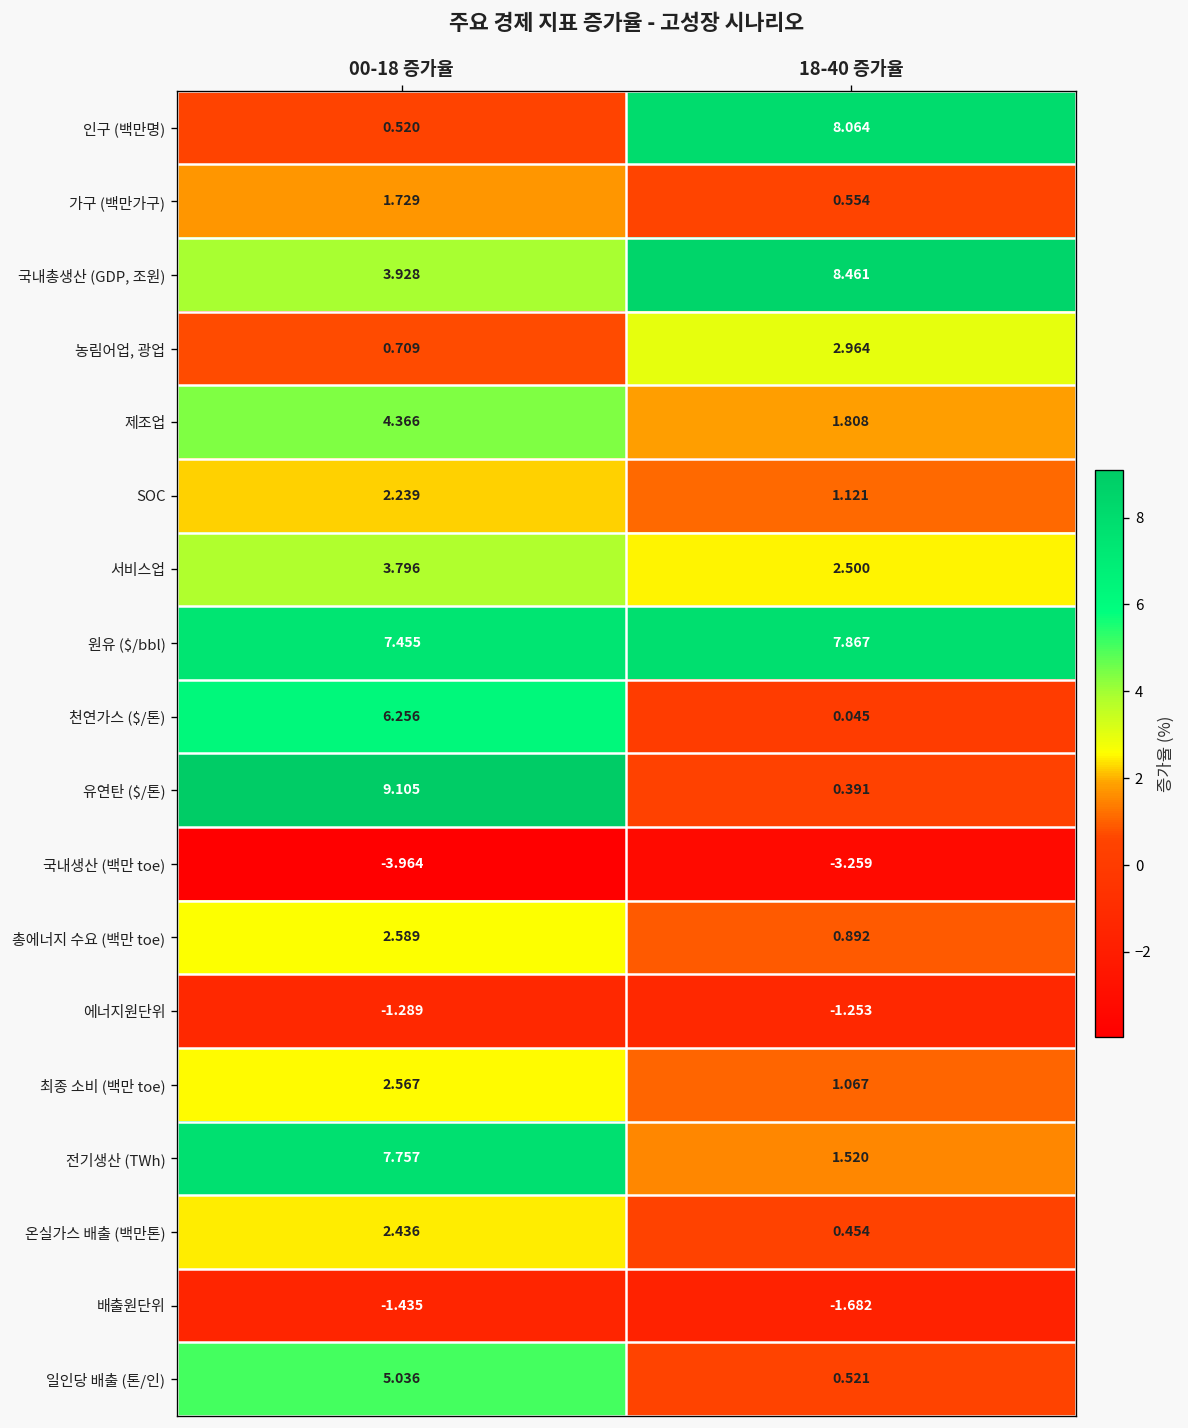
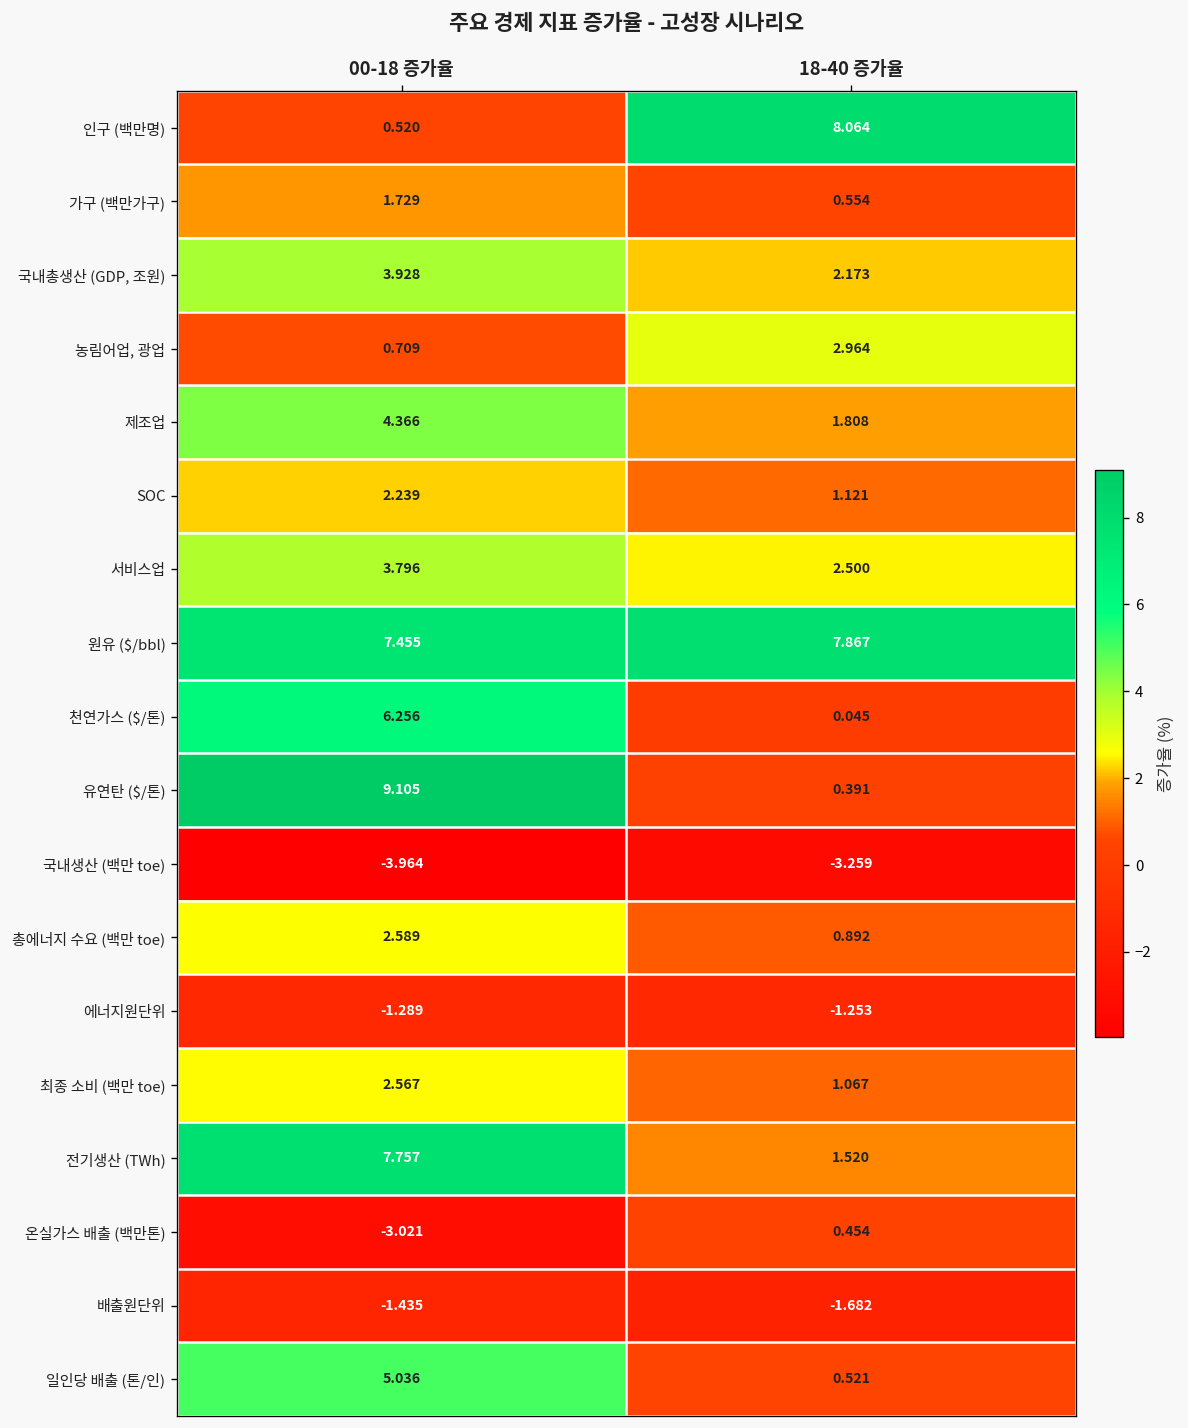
  {
    "인구 (백만명)": {
      "00-18 증가율": 0.520,
      "18-40 증가율": 8.064
    },
    "가구 (백만가구)": {
      "00-18 증가율": 1.729,
      "18-40 증가율": 0.554
    },
    "국내총생산 (GDP, 조원)": {
      "00-18 증가율": 3.928,
-     "18-40 증가율": 8.461
+     "18-40 증가율": 2.173
    },
    "농림어업, 광업": {
      "00-18 증가율": 0.709,
      "18-40 증가율": 2.964
    },
    "제조업": {
      "00-18 증가율": 4.366,
      "18-40 증가율": 1.808
    },
    "SOC": {
      "00-18 증가율": 2.239,
      "18-40 증가율": 1.121
    },
    "서비스업": {
      "00-18 증가율": 3.796,
      "18-40 증가율": 2.500
    },
    "원유 ($/bbl)": {
      "00-18 증가율": 7.455,
      "18-40 증가율": 7.867
    },
    "천연가스 ($/톤)": {
      "00-18 증가율": 6.256,
      "18-40 증가율": 0.045
    },
    "유연탄 ($/톤)": {
      "00-18 증가율": 9.105,
      "18-40 증가율": 0.391
    },
    "국내생산 (백만 toe)": {
      "00-18 증가율": -3.964,
      "18-40 증가율": -3.259
    },
    "총에너지 수요 (백만 toe)": {
      "00-18 증가율": 2.589,
      "18-40 증가율": 0.892
    },
    "에너지원단위": {
      "00-18 증가율": -1.289,
      "18-40 증가율": -1.253
    },
    "최종 소비 (백만 toe)": {
      "00-18 증가율": 2.567,
      "18-40 증가율": 1.067
    },
    "전기생산 (TWh)": {
      "00-18 증가율": 7.757,
      "18-40 증가율": 1.520
    },
    "온실가스 배출 (백만톤)": {
-     "00-18 증가율": 2.436,
+     "00-18 증가율": -3.021,
      "18-40 증가율": 0.454
    },
    "배출원단위": {
      "00-18 증가율": -1.435,
      "18-40 증가율": -1.682
    },
    "일인당 배출 (톤/인)": {
      "00-18 증가율": 5.036,
      "18-40 증가율": 0.521
    }
  }
